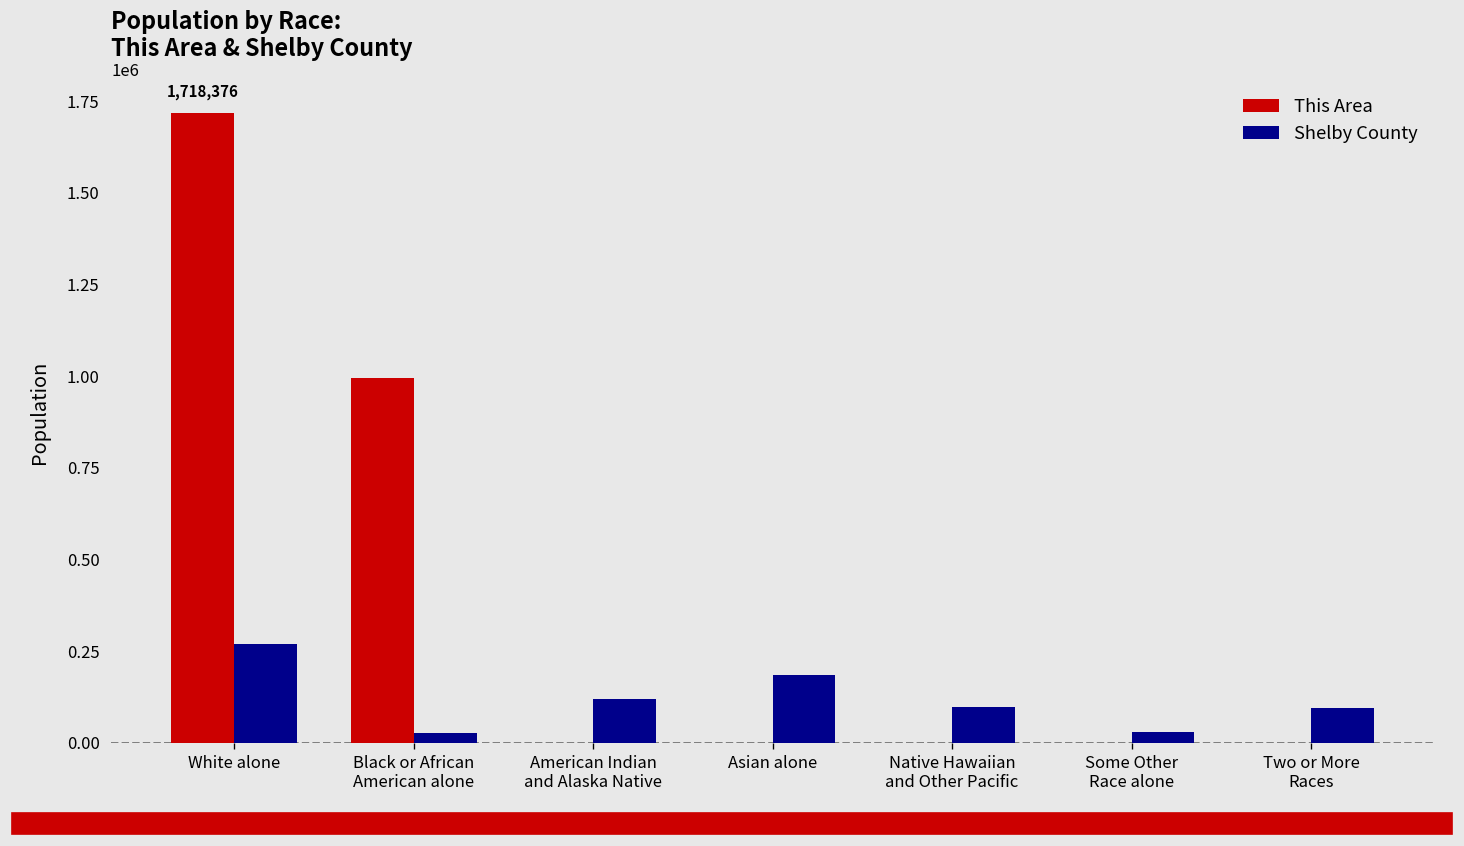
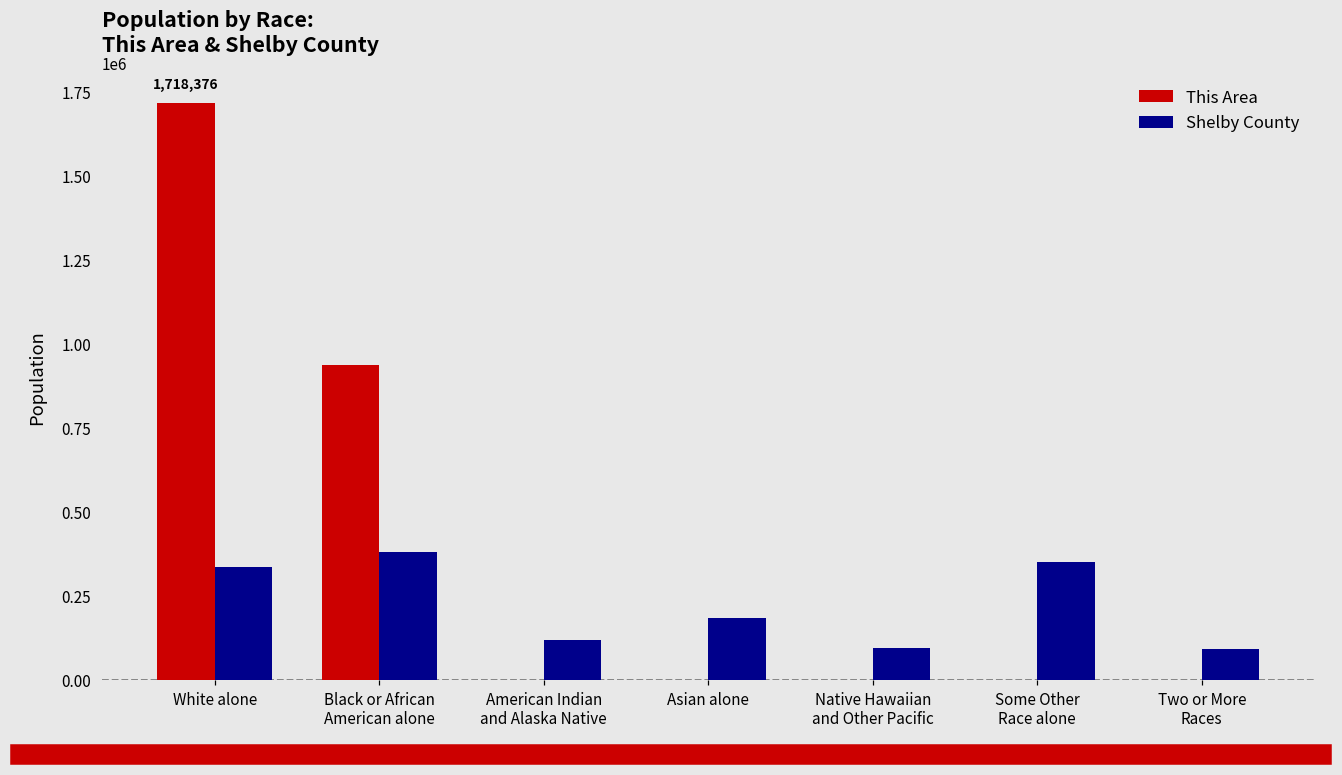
  {
    "This Area": {
-     "Black or African American alone": 1000000
+     "Black or African American alone": 940000
    },
    "Shelby County": {
-     "White alone": 270000,
-     "Black or African American alone": 30000,
+     "White alone": 340000,
+     "Black or African American alone": 380000,
      "American Indian and Alaska Native": 120000,
      "Asian alone": 190000,
      "Native Hawaiian and Other Pacific": 100000,
-     "Some Other Race alone": 30000,
+     "Some Other Race alone": 350000,
      "Two or More Races": 90000
    }
  }
